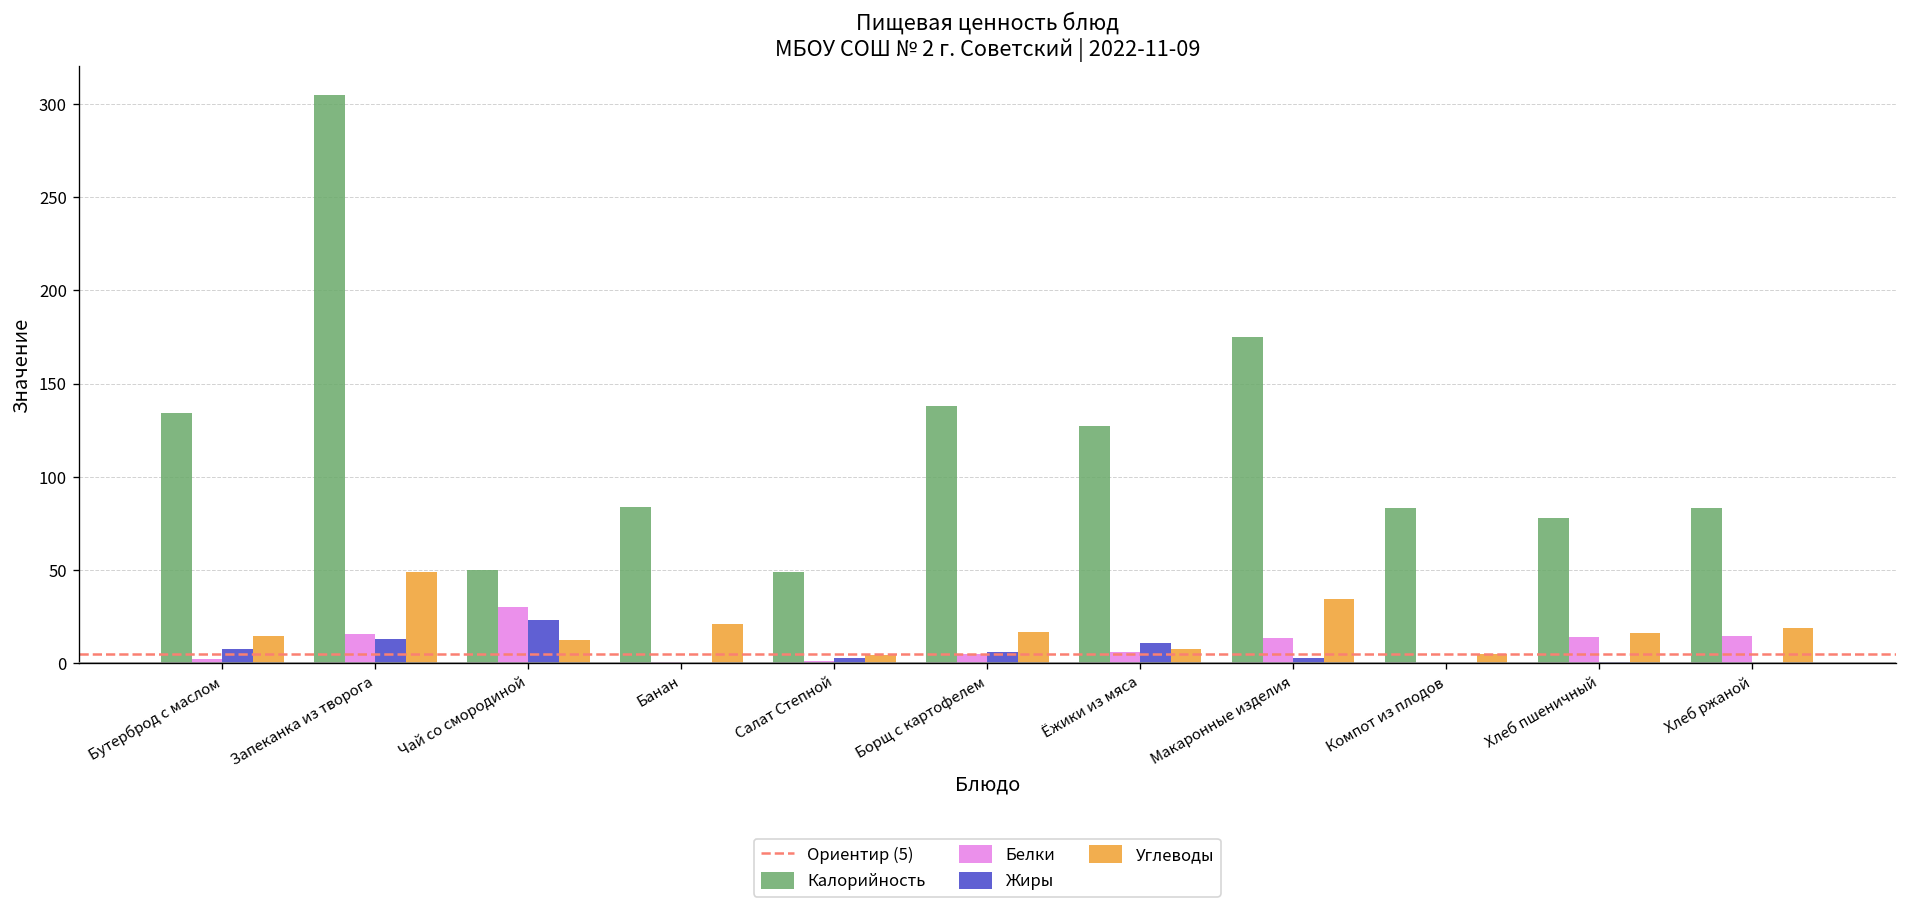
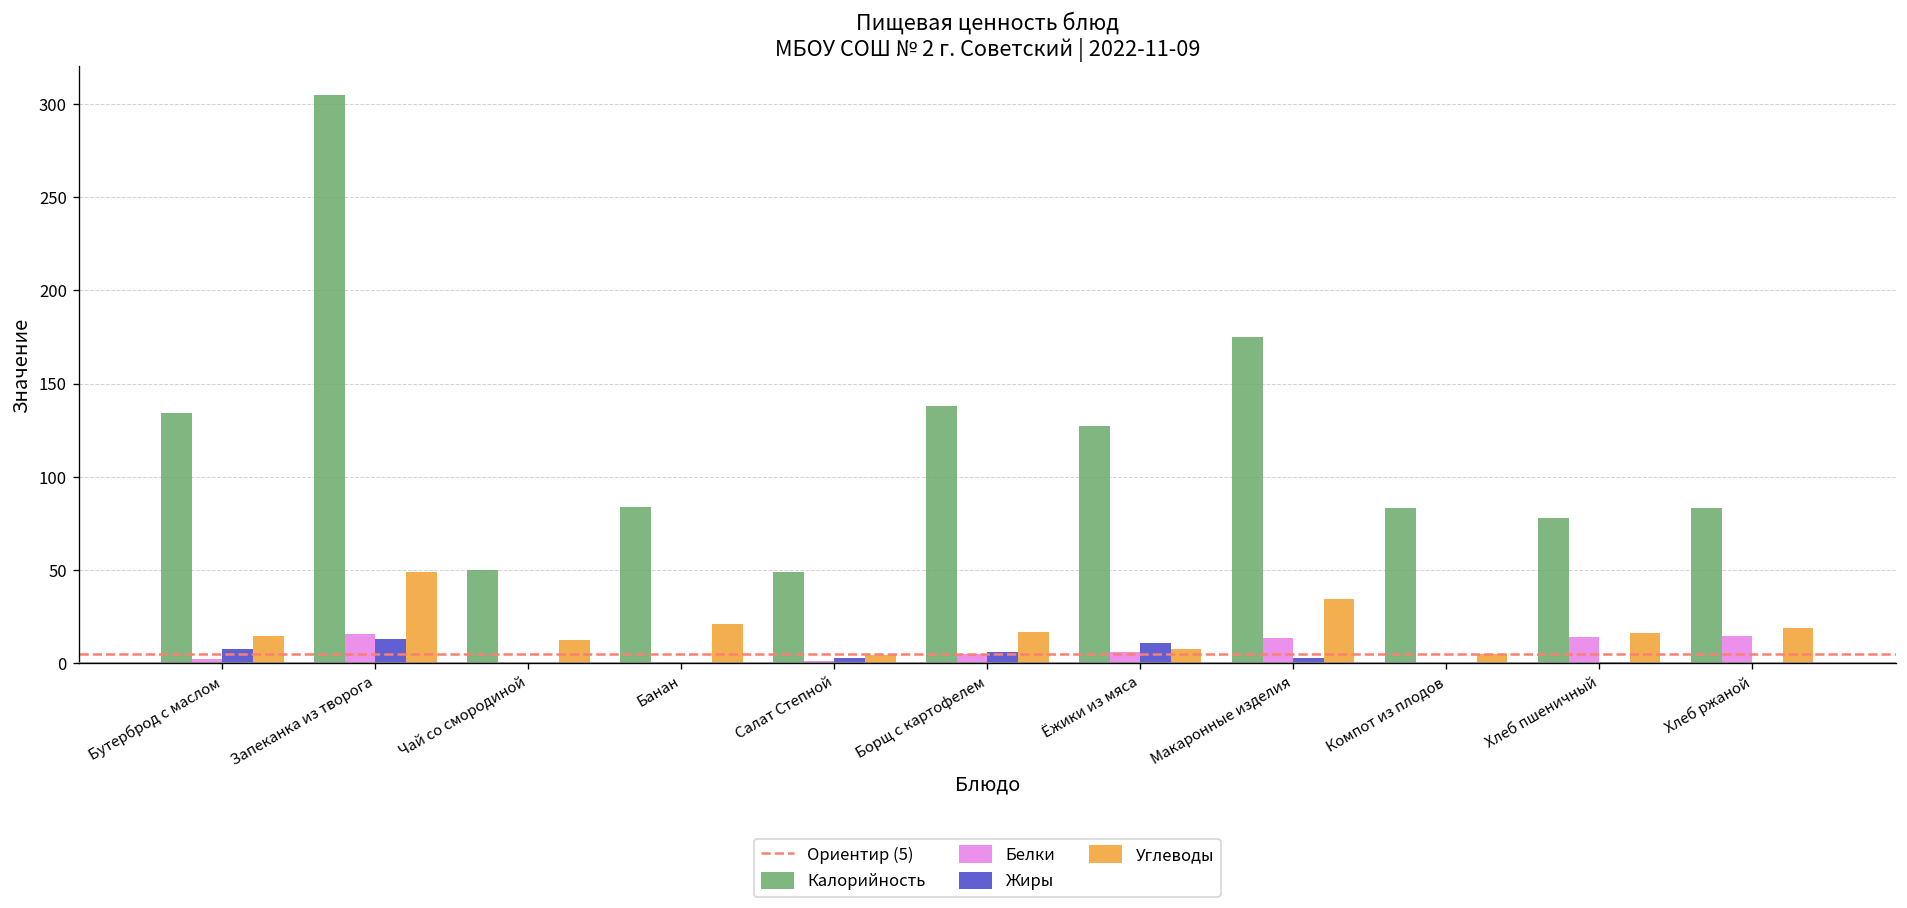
  {
    "Калорийность": {
      "Бутерброд с маслом": 134,
      "Запеканка из творога": 305,
      "Чай со смородиной": 50,
      "Банан": 84,
      "Салат Степной": 49,
      "Борщ с картофелем": 138,
      "Ёжики из мяса": 127,
      "Макаронные изделия": 175,
      "Компот из плодов": 83,
      "Хлеб пшеничный": 78,
      "Хлеб ржаной": 83
    },
    "Белки": {
      "Бутерброд с маслом": 2,
      "Запеканка из творога": 16,
-     "Чай со смородиной": 30,
+     "Чай со смородиной": 0,
      "Борщ с картофелем": 5,
      "Ёжики из мяса": 6,
      "Макаронные изделия": 14,
      "Хлеб пшеничный": 14,
      "Хлеб ржаной": 15
    },
    "Жиры": {
      "Бутерброд с маслом": 7,
      "Запеканка из творога": 13,
-     "Чай со смородиной": 23,
+     "Чай со смородиной": 0,
      "Банан": 0,
      "Салат Степной": 3,
      "Борщ с картофелем": 6,
      "Ёжики из мяса": 11,
      "Макаронные изделия": 3,
      "Компот из плодов": 0
    },
    "Углеводы": {
      "Бутерброд с маслом": 15,
      "Запеканка из творога": 49,
      "Чай со смородиной": 12,
      "Банан": 21,
      "Салат Степной": 5,
      "Борщ с картофелем": 17,
      "Ёжики из мяса": 8,
      "Макаронные изделия": 34,
      "Компот из плодов": 5,
      "Хлеб пшеничный": 16,
      "Хлеб ржаной": 19
    }
  }
